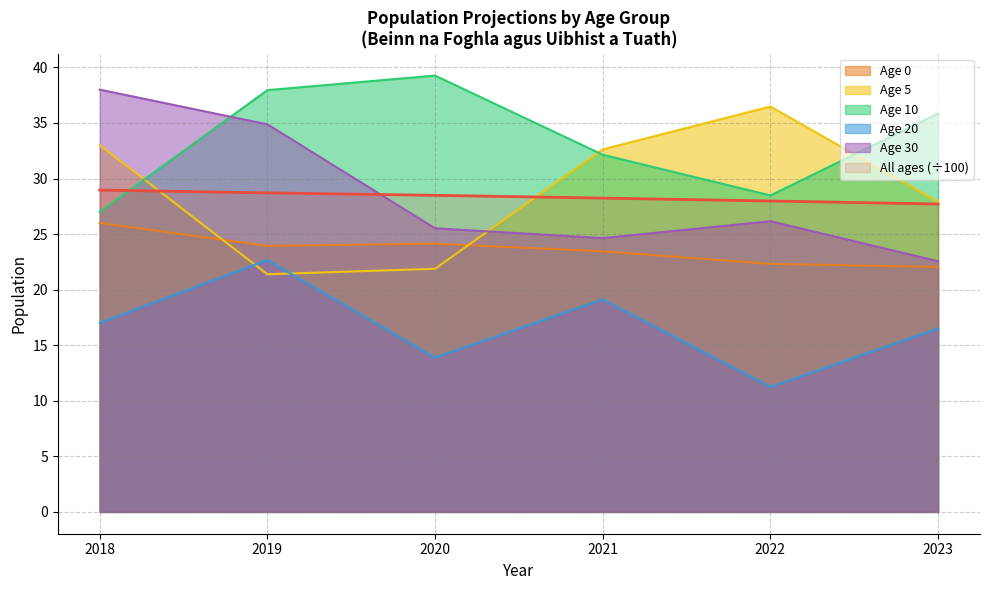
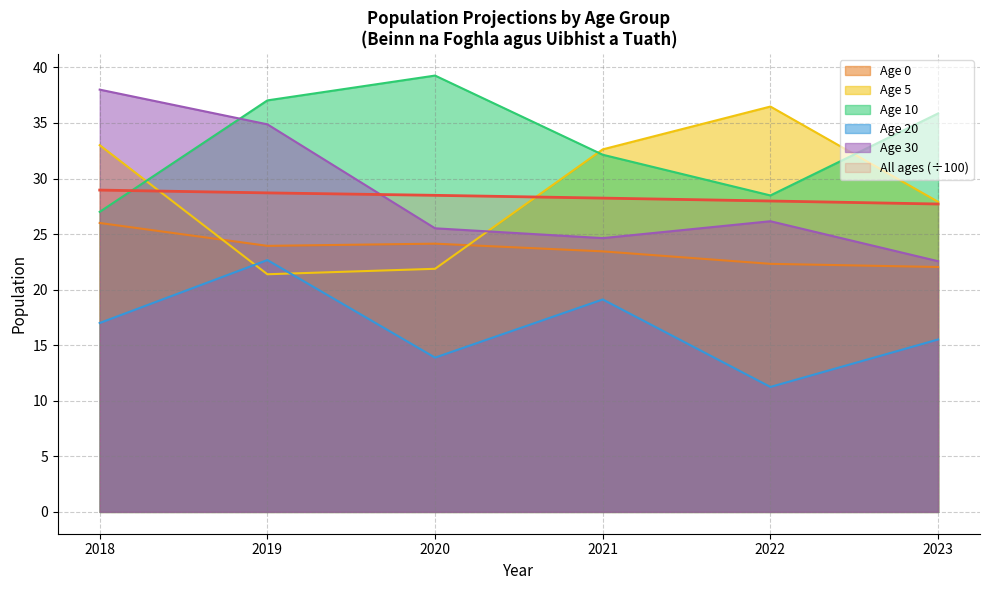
  {
    "Age 5": {
      "2018": 33.0,
      "2019": 21.4,
      "2020": 21.9,
      "2021": 32.6,
      "2022": 36.5
    },
    "Age 10": {
      "2018": 27.0,
-     "2019": 38.0,
+     "2019": 37.0,
      "2020": 39.3,
      "2021": 32.1,
      "2022": 28.5
    },
    "Age 20": {
      "2018": 17.0,
      "2019": 22.7,
      "2020": 13.9,
      "2021": 19.1,
      "2022": 11.2,
-     "2023": 16.5
+     "2023": 15.5
    },
    "Age 30": {
      "2018": 38.0,
      "2019": 34.9,
      "2020": 25.5,
      "2021": 24.6,
      "2022": 26.2,
      "2023": 22.6
    }
  }
